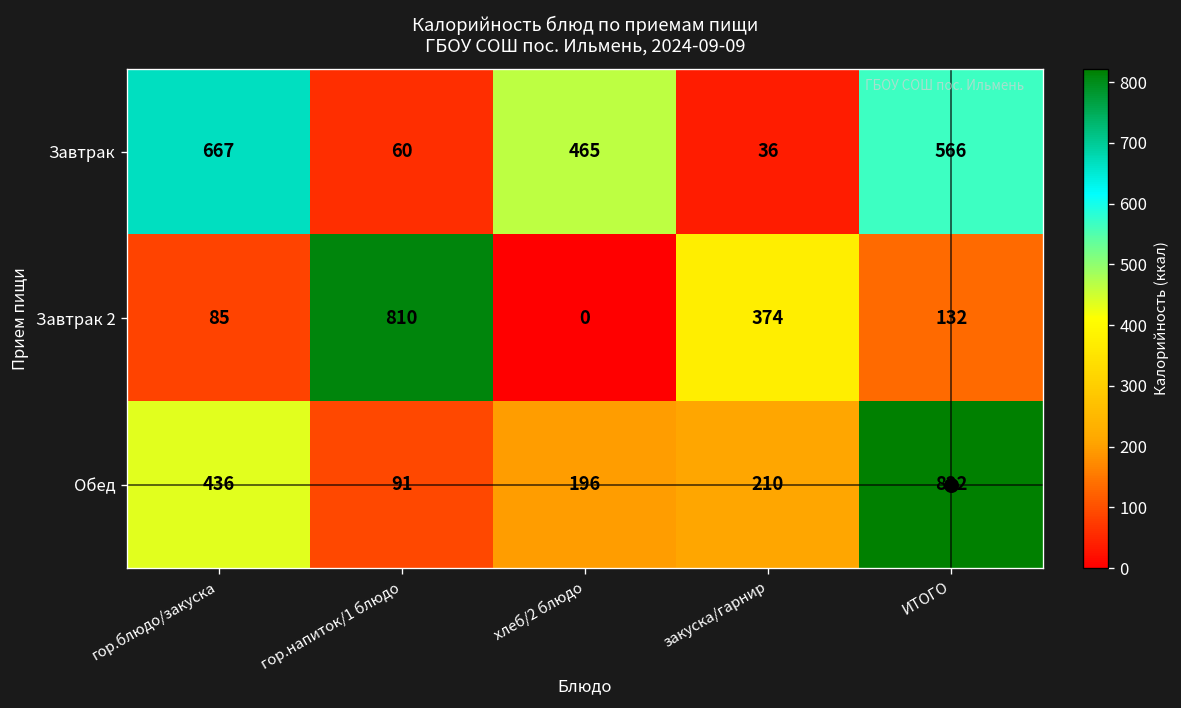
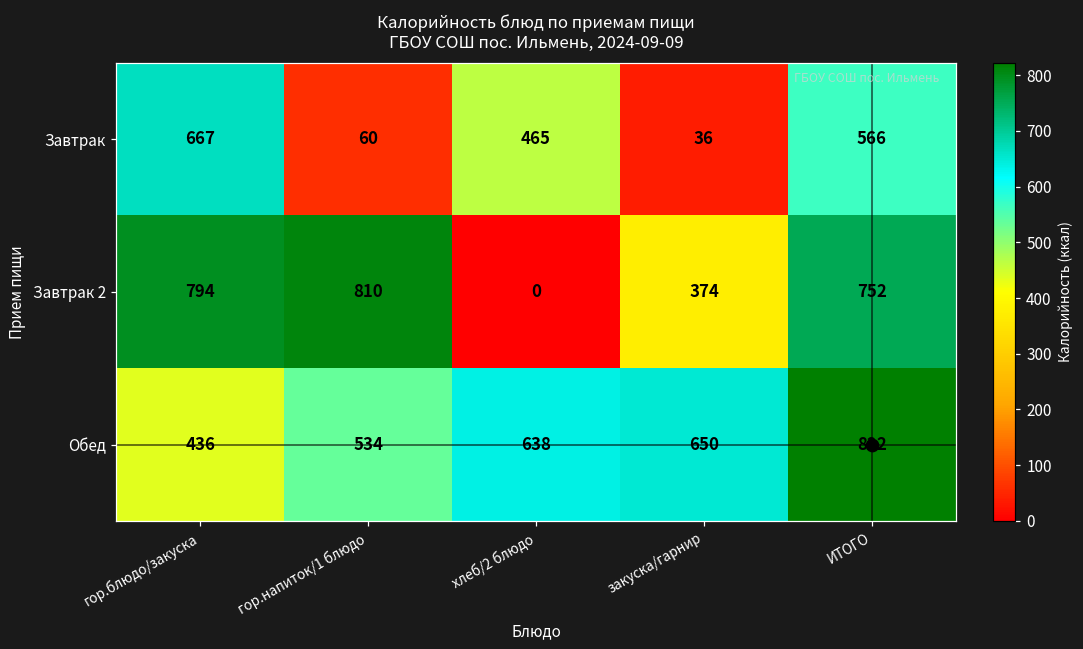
  {
    "Завтрак": {
      "гор.блюдо/закуска": 667,
      "гор.напиток/1 блюдо": 60,
      "хлеб/2 блюдо": 465,
      "закуска/гарнир": 36
    },
    "Завтрак 2": {
-     "гор.блюдо/закуска": 85,
+     "гор.блюдо/закуска": 794,
      "гор.напиток/1 блюдо": 810,
      "хлеб/2 блюдо": 0,
      "закуска/гарнир": 374,
-     "ИТОГО": 132
+     "ИТОГО": 752
    },
    "Обед": {
      "гор.блюдо/закуска": 436,
-     "гор.напиток/1 блюдо": 91,
-     "хлеб/2 блюдо": 196,
-     "закуска/гарнир": 210
+     "гор.напиток/1 блюдо": 534,
+     "хлеб/2 блюдо": 638,
+     "закуска/гарнир": 650
    }
  }
